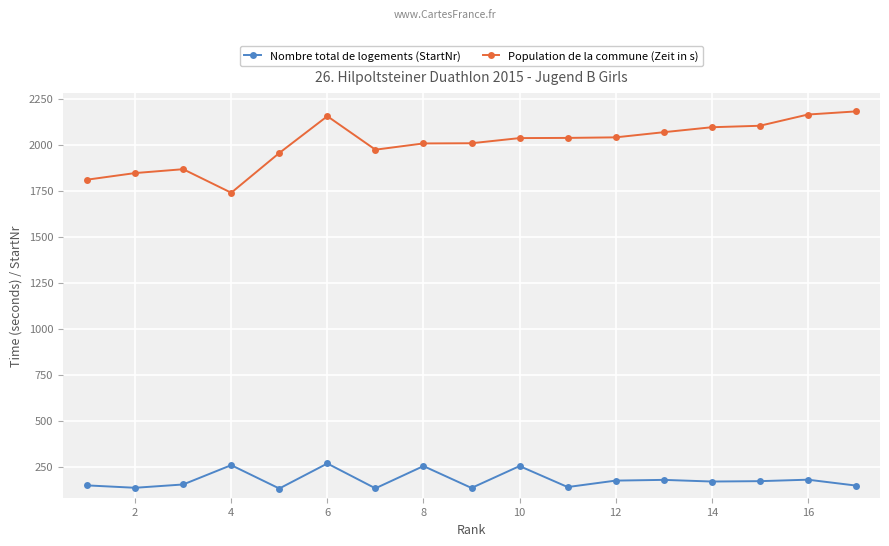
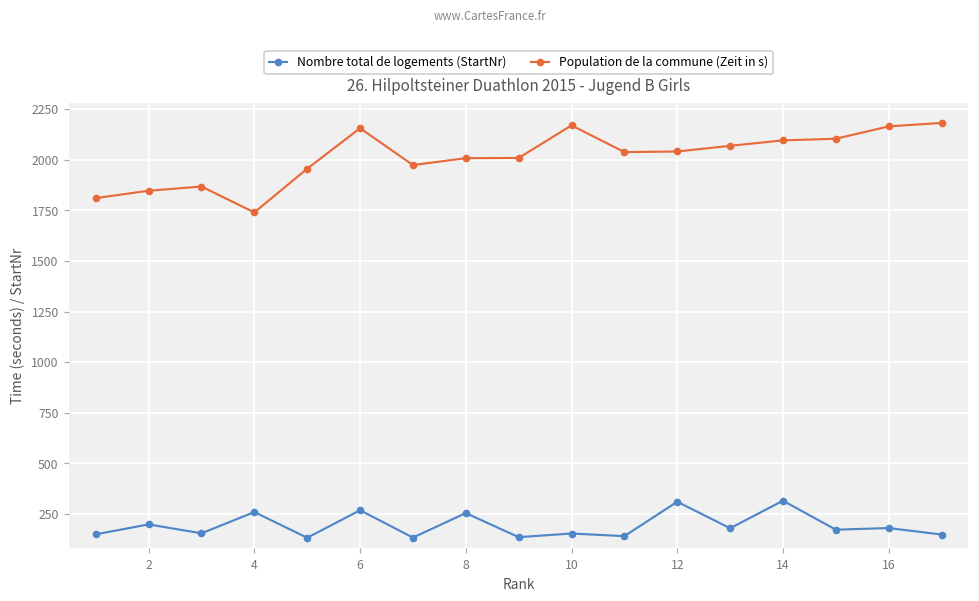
  {
    "Nombre total de logements (StartNr)": {
-     "2": 140,
+     "2": 200,
      "4": 260,
      "6": 270,
      "8": 260,
-     "10": 260,
-     "12": 180,
-     "14": 170,
+     "10": 150,
+     "12": 310,
+     "14": 320,
      "16": 180
    },
    "Population de la commune (Zeit in s)": {
      "2": 1850,
      "4": 1740,
      "6": 2160,
      "8": 2010,
-     "10": 2040,
+     "10": 2170,
      "12": 2040,
      "14": 2100,
      "16": 2170
    }
  }
